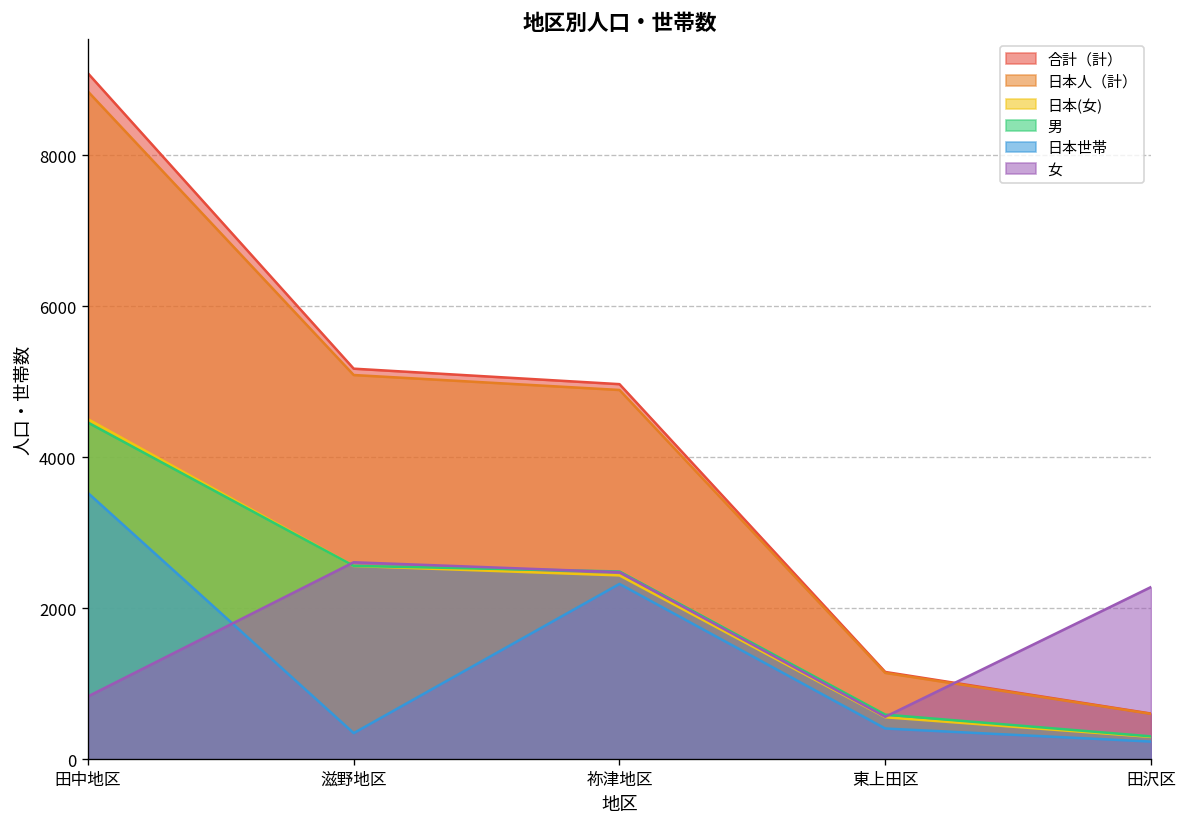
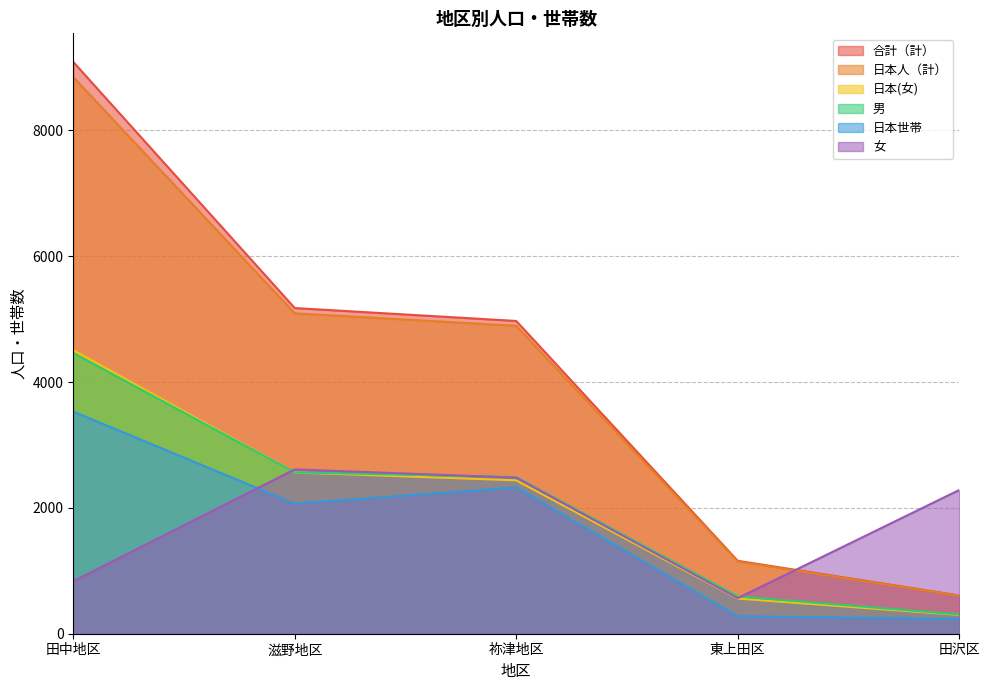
  {
    "日本(女)": {
      "田中地区": 4500,
      "祢津地区": 2400
    },
    "男": {
      "田中地区": 4500
    },
    "日本世帯": {
      "田中地区": 3500,
-     "滋野地区": 300,
+     "滋野地区": 2100,
      "祢津地区": 2300,
-     "東上田区": 400,
+     "東上田区": 300,
      "田沢区": 200
    },
    "女": {
      "田中地区": 800,
      "滋野地区": 2600,
      "田沢区": 2300
    }
  }
